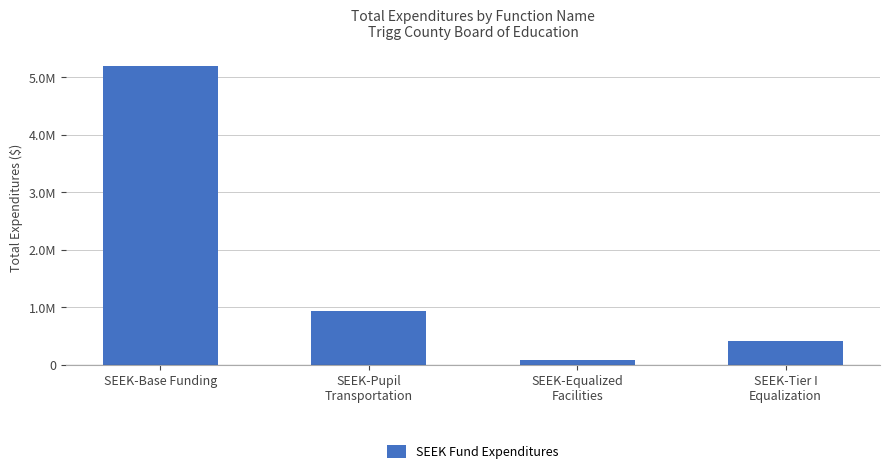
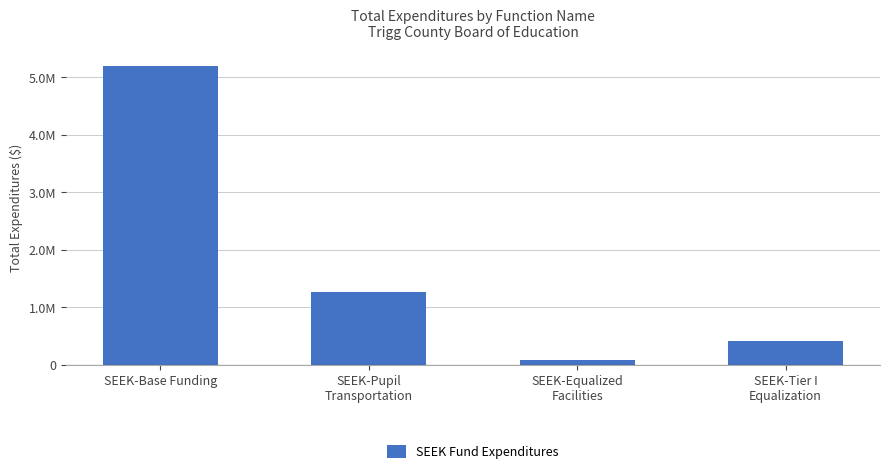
  {
    "SEEK-Base Funding": 5200000,
-   "SEEK-Pupil Transportation": 900000,
+   "SEEK-Pupil Transportation": 1300000,
    "SEEK-Equalized Facilities": 100000,
    "SEEK-Tier I Equalization": 400000
  }
